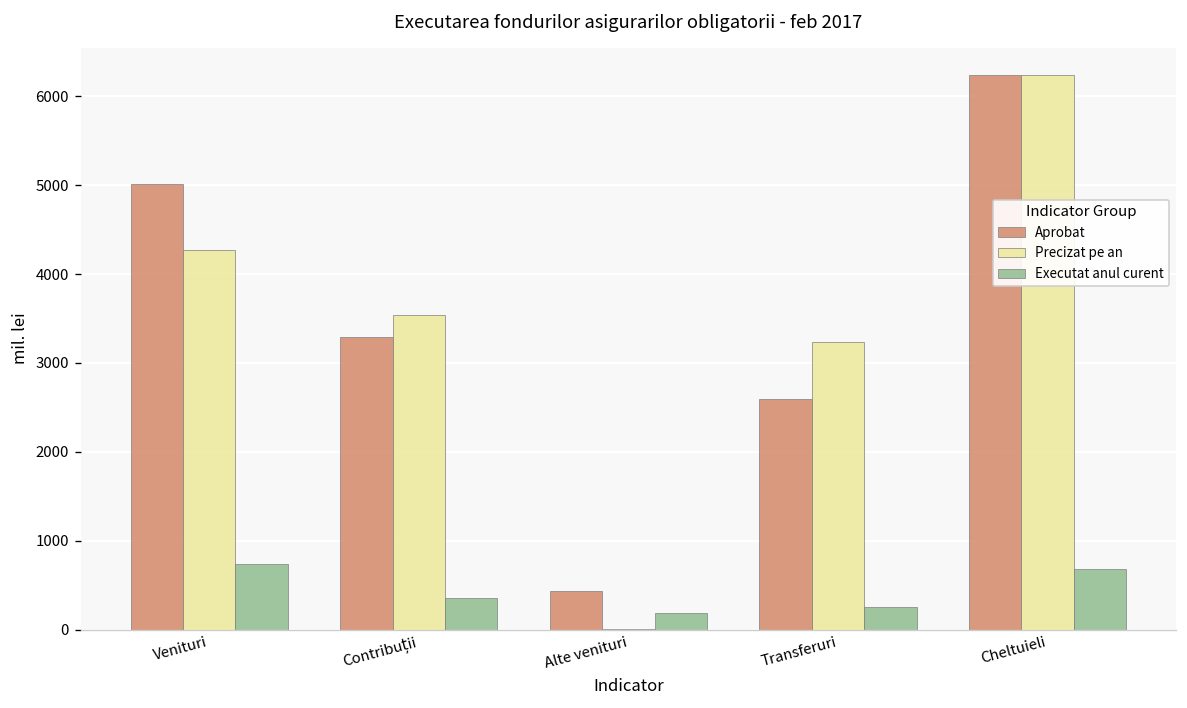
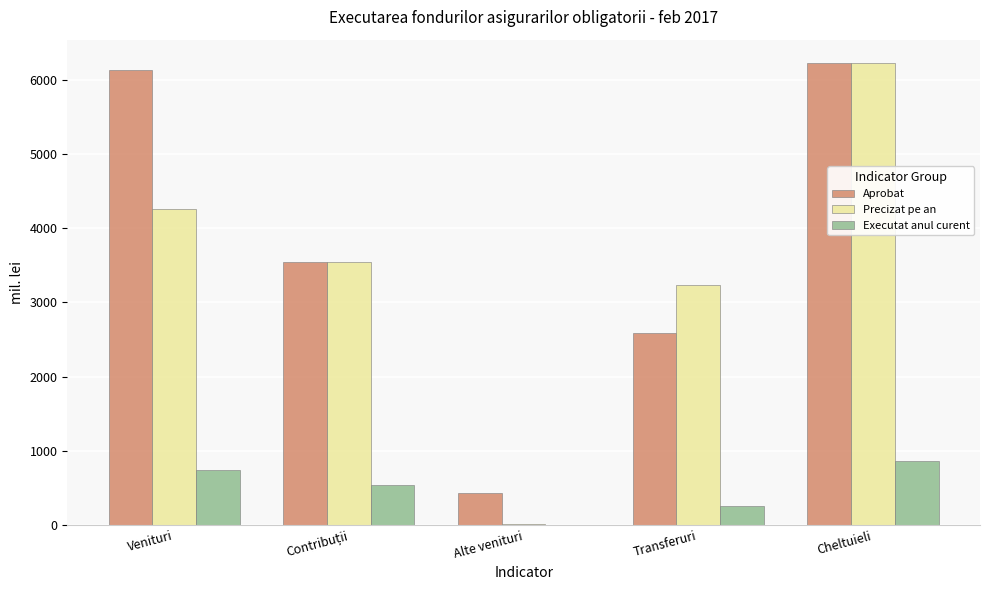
  {
    "Aprobat": {
-     "Venituri": 5000,
-     "Contribuții": 3300,
+     "Venituri": 6100,
+     "Contribuții": 3500,
      "Alte venituri": 400,
      "Transferuri": 2600,
      "Cheltuieli": 6200
    },
    "Precizat pe an": {
      "Venituri": 4300,
      "Contribuții": 3500,
      "Transferuri": 3200,
      "Cheltuieli": 6200
    },
    "Executat anul curent": {
      "Venituri": 700,
-     "Contribuții": 400,
-     "Alte venituri": 200,
+     "Contribuții": 500,
+     "Alte venituri": 0,
      "Transferuri": 300,
-     "Cheltuieli": 700
+     "Cheltuieli": 900
    }
  }
